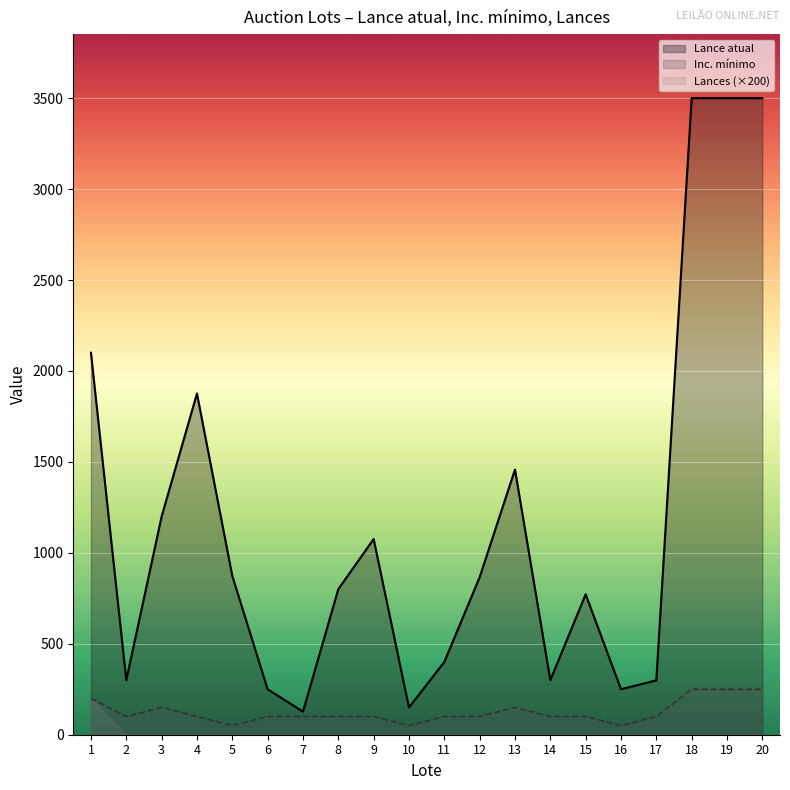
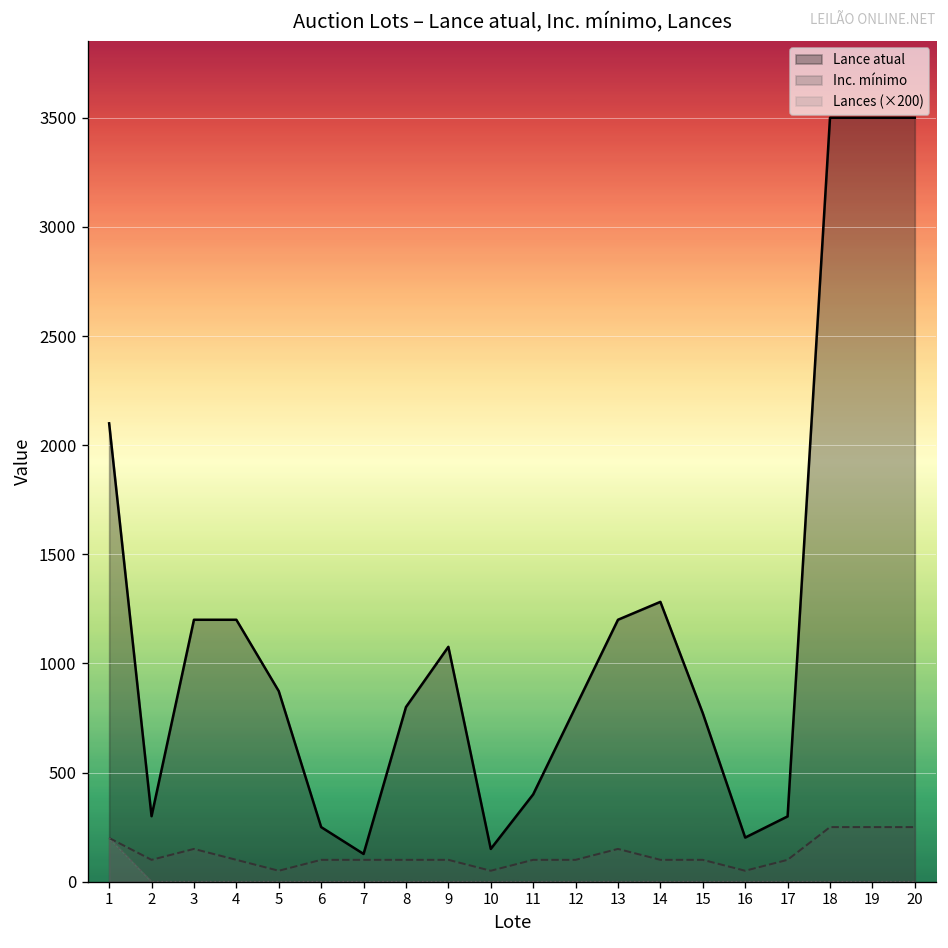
  {
    "Lance atual": {
      "1": 2100,
      "2": 300,
      "3": 1200,
-     "4": 1880,
+     "4": 1200,
      "5": 870,
      "6": 250,
      "7": 130,
      "8": 800,
      "9": 1080,
      "10": 150,
      "11": 400,
-     "12": 870,
-     "13": 1460,
-     "14": 300,
+     "12": 800,
+     "13": 1200,
+     "14": 1280,
      "15": 770,
-     "16": 250,
+     "16": 200,
      "17": 300,
      "18": 3500,
      "19": 3500,
      "20": 3500
    }
  }
